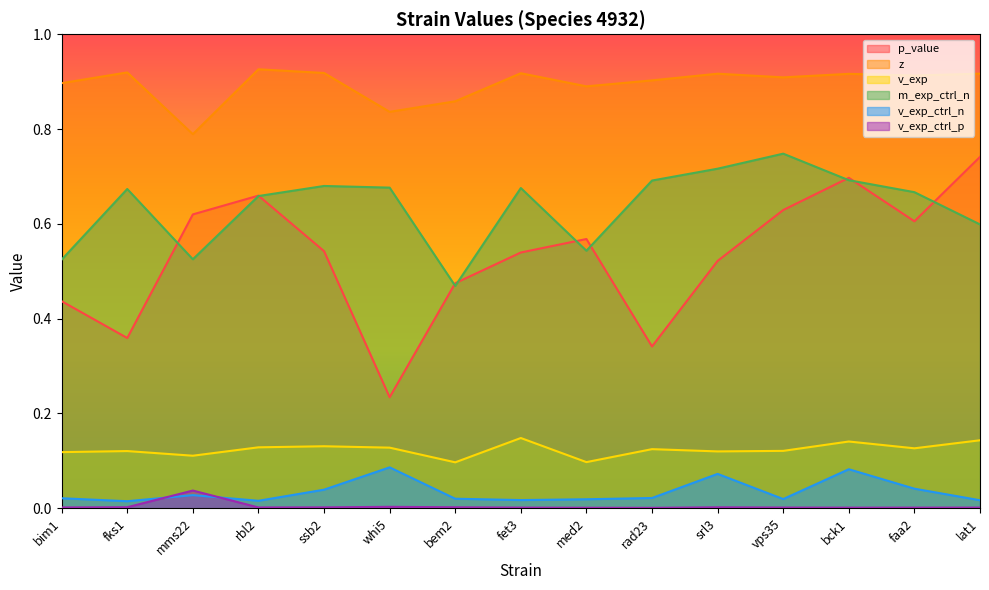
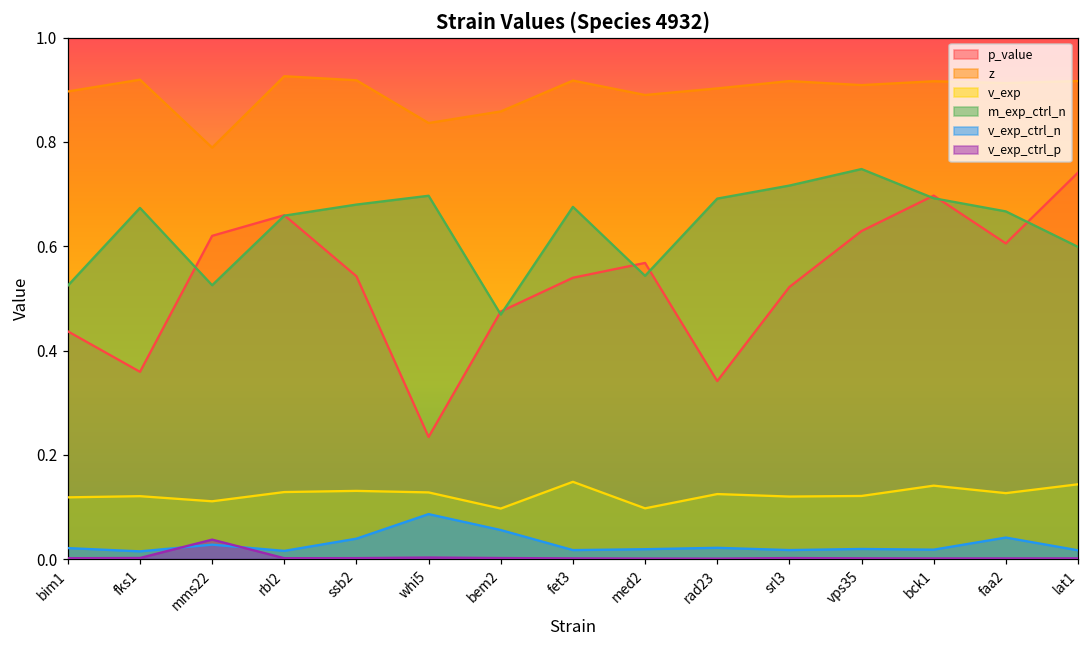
  {
    "p_value": {
      "bim1": 0.44,
      "fks1": 0.36,
      "mms22": 0.62,
      "ssb2": 0.54,
      "whi5": 0.23,
      "bem2": 0.47,
      "fet3": 0.54,
      "med2": 0.57,
      "rad23": 0.34,
      "srl3": 0.52,
      "vps35": 0.63,
      "faa2": 0.61,
      "lat1": 0.74
    },
    "m_exp_ctrl_n": {
      "bim1": 0.52,
      "fks1": 0.67,
      "mms22": 0.53,
      "ssb2": 0.68,
-     "whi5": 0.68,
+     "whi5": 0.70,
      "bem2": 0.47,
      "fet3": 0.68,
      "med2": 0.54,
      "rad23": 0.69,
      "srl3": 0.72,
      "vps35": 0.75,
      "faa2": 0.67,
      "lat1": 0.60
    },
    "v_exp_ctrl_n": {
      "bim1": 0.02,
      "fks1": 0.01,
      "mms22": 0.03,
      "rbl2": 0.02,
      "ssb2": 0.04,
      "whi5": 0.09,
-     "bem2": 0.02,
+     "bem2": 0.06,
      "fet3": 0.02,
      "med2": 0.02,
      "rad23": 0.02,
-     "srl3": 0.07,
+     "srl3": 0.02,
      "vps35": 0.02,
-     "bck1": 0.08,
+     "bck1": 0.02,
      "faa2": 0.04,
      "lat1": 0.02
    },
    "v_exp_ctrl_p": {
      "bim1": 0.00,
      "fks1": 0.00,
      "mms22": 0.04,
      "rbl2": 0.00,
      "ssb2": 0.00,
      "whi5": 0.00,
      "bem2": 0.00,
      "fet3": 0.00,
      "med2": 0.00,
      "rad23": 0.00,
      "srl3": 0.00,
      "vps35": 0.00,
      "bck1": 0.00,
      "faa2": 0.00,
      "lat1": 0.00
    }
  }
